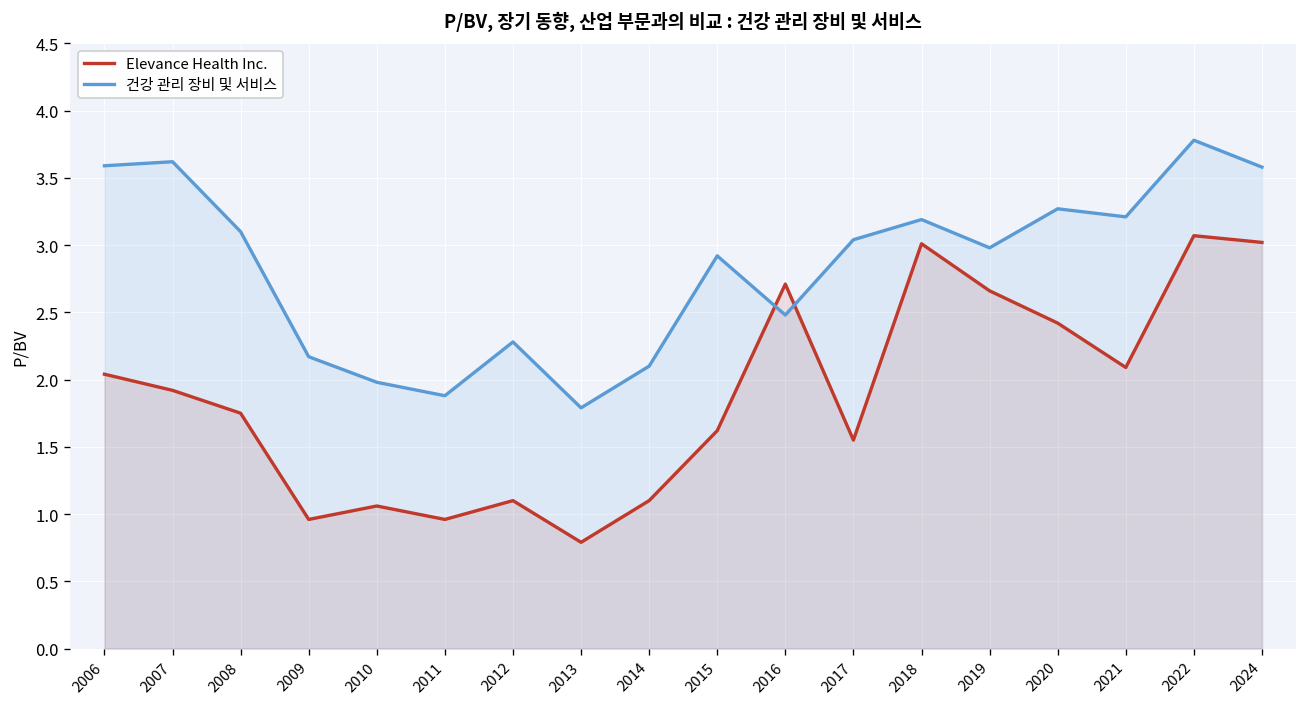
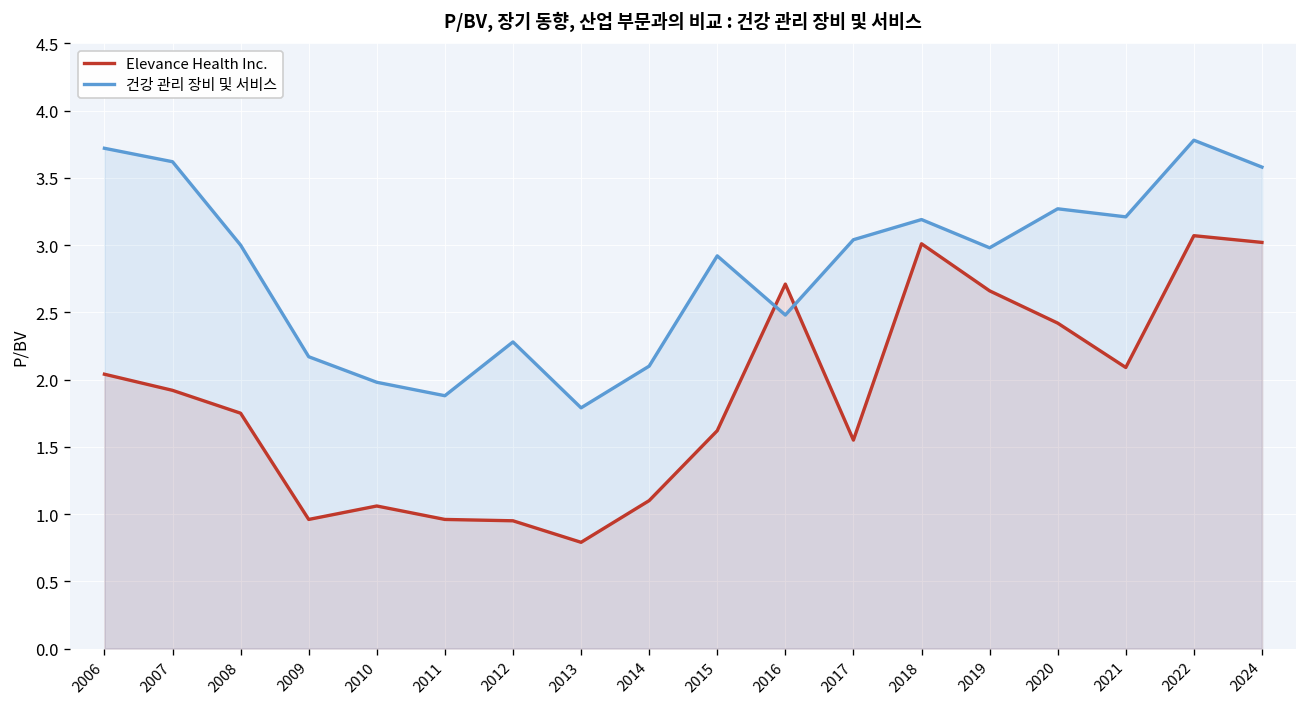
  {
    "Elevance Health Inc.": {
      "2006": 2.04,
      "2007": 1.92,
      "2008": 1.75,
      "2009": 0.96,
      "2010": 1.06,
      "2011": 0.96,
-     "2012": 1.10,
+     "2012": 0.95,
      "2013": 0.79,
      "2014": 1.10,
      "2015": 1.62,
      "2016": 2.71,
      "2017": 1.55,
      "2018": 3.01,
      "2019": 2.66,
      "2020": 2.42,
      "2021": 2.09,
      "2022": 3.07,
      "2024": 3.02
    },
    "건강 관리 장비 및 서비스": {
-     "2006": 3.59,
+     "2006": 3.72,
      "2007": 3.62,
-     "2008": 3.1,
+     "2008": 3.0,
      "2009": 2.17,
      "2010": 1.98,
      "2011": 1.88,
      "2012": 2.28,
      "2013": 1.79,
      "2014": 2.10,
      "2015": 2.92,
      "2016": 2.48,
      "2017": 3.04,
      "2018": 3.19,
      "2019": 2.98,
      "2020": 3.27,
      "2021": 3.21,
      "2022": 3.78,
      "2024": 3.58
    }
  }
